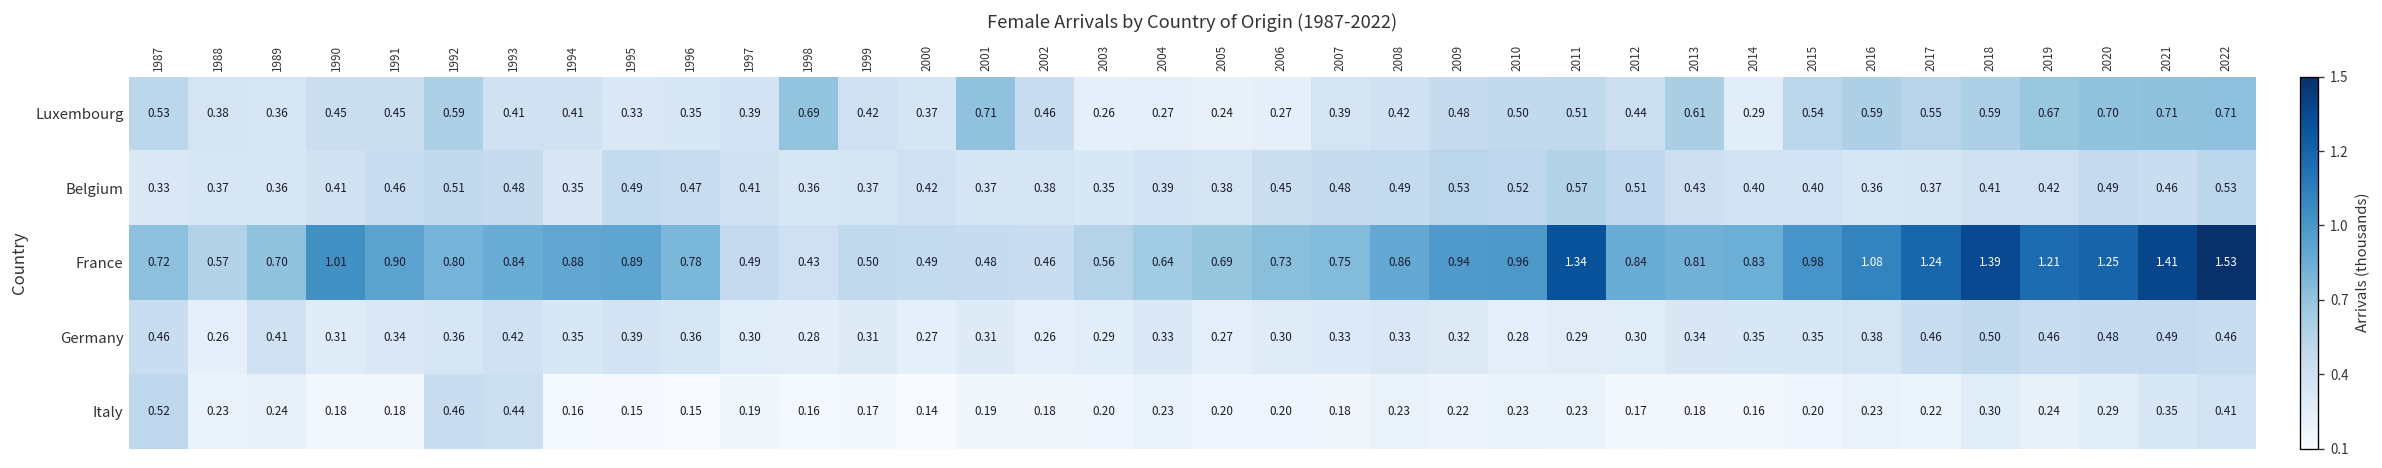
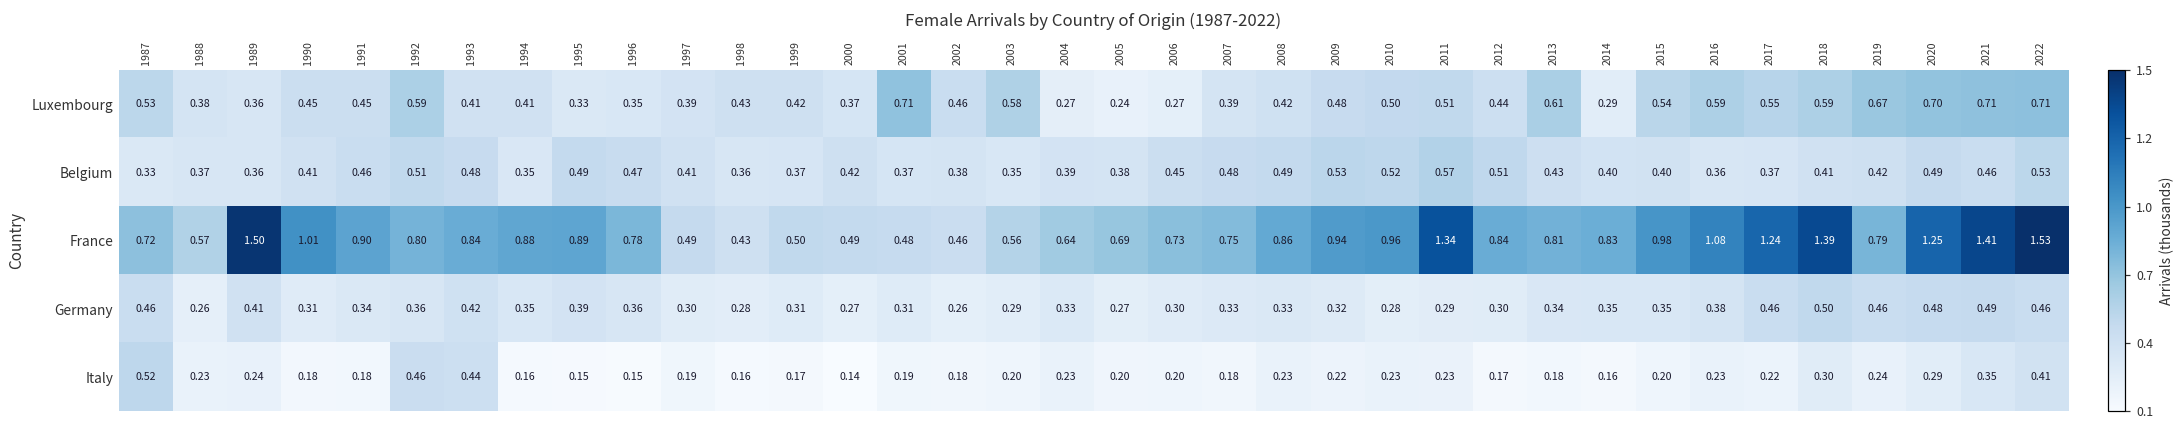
  {
    "Luxembourg": {
      "1987": 0.53,
      "1988": 0.38,
      "1989": 0.36,
      "1990": 0.45,
      "1991": 0.45,
      "1992": 0.59,
      "1993": 0.41,
      "1994": 0.41,
      "1995": 0.33,
      "1996": 0.35,
      "1997": 0.39,
-     "1998": 0.69,
+     "1998": 0.43,
      "1999": 0.42,
      "2000": 0.37,
      "2001": 0.71,
      "2002": 0.46,
-     "2003": 0.26,
+     "2003": 0.58,
      "2004": 0.27,
      "2005": 0.24,
      "2006": 0.27,
      "2007": 0.39,
      "2008": 0.42,
      "2009": 0.48,
      "2010": 0.50,
      "2011": 0.51,
      "2012": 0.44,
      "2013": 0.61,
      "2014": 0.29,
      "2015": 0.54,
      "2016": 0.59,
      "2017": 0.55,
      "2018": 0.59,
      "2019": 0.67,
      "2020": 0.70,
      "2021": 0.71,
      "2022": 0.71
    },
    "Belgium": {
      "1987": 0.33,
      "1988": 0.37,
      "1989": 0.36,
      "1990": 0.41,
      "1991": 0.46,
      "1992": 0.51,
      "1993": 0.48,
      "1994": 0.35,
      "1995": 0.49,
      "1996": 0.47,
      "1997": 0.41,
      "1998": 0.36,
      "1999": 0.37,
      "2000": 0.42,
      "2001": 0.37,
      "2002": 0.38,
      "2003": 0.35,
      "2004": 0.39,
      "2005": 0.38,
      "2006": 0.45,
      "2007": 0.48,
      "2008": 0.49,
      "2009": 0.53,
      "2010": 0.52,
      "2011": 0.57,
      "2012": 0.51,
      "2013": 0.43,
      "2014": 0.40,
      "2015": 0.40,
      "2016": 0.36,
      "2017": 0.37,
      "2018": 0.41,
      "2019": 0.42,
      "2020": 0.49,
      "2021": 0.46,
      "2022": 0.53
    },
    "France": {
      "1987": 0.72,
      "1988": 0.57,
-     "1989": 0.70,
+     "1989": 1.50,
      "1990": 1.01,
      "1991": 0.90,
      "1992": 0.80,
      "1993": 0.84,
      "1994": 0.88,
      "1995": 0.89,
      "1996": 0.78,
      "1997": 0.49,
      "1998": 0.43,
      "1999": 0.50,
      "2000": 0.49,
      "2001": 0.48,
      "2002": 0.46,
      "2003": 0.56,
      "2004": 0.64,
      "2005": 0.69,
      "2006": 0.73,
      "2007": 0.75,
      "2008": 0.86,
      "2009": 0.94,
      "2010": 0.96,
      "2011": 1.34,
      "2012": 0.84,
      "2013": 0.81,
      "2014": 0.83,
      "2015": 0.98,
      "2016": 1.08,
      "2017": 1.24,
      "2018": 1.39,
-     "2019": 1.21,
+     "2019": 0.79,
      "2020": 1.25,
      "2021": 1.41,
      "2022": 1.53
    },
    "Germany": {
      "1987": 0.46,
      "1988": 0.26,
      "1989": 0.41,
      "1990": 0.31,
      "1991": 0.34,
      "1992": 0.36,
      "1993": 0.42,
      "1994": 0.35,
      "1995": 0.39,
      "1996": 0.36,
      "1997": 0.30,
      "1998": 0.28,
      "1999": 0.31,
      "2000": 0.27,
      "2001": 0.31,
      "2002": 0.26,
      "2003": 0.29,
      "2004": 0.33,
      "2005": 0.27,
      "2006": 0.30,
      "2007": 0.33,
      "2008": 0.33,
      "2009": 0.32,
      "2010": 0.28,
      "2011": 0.29,
      "2012": 0.30,
      "2013": 0.34,
      "2014": 0.35,
      "2015": 0.35,
      "2016": 0.38,
      "2017": 0.46,
      "2018": 0.50,
      "2019": 0.46,
      "2020": 0.48,
      "2021": 0.49,
      "2022": 0.46
    },
    "Italy": {
      "1987": 0.52,
      "1988": 0.23,
      "1989": 0.24,
      "1990": 0.18,
      "1991": 0.18,
      "1992": 0.46,
      "1993": 0.44,
      "1994": 0.16,
      "1995": 0.15,
      "1996": 0.15,
      "1997": 0.19,
      "1998": 0.16,
      "1999": 0.17,
      "2000": 0.14,
      "2001": 0.19,
      "2002": 0.18,
      "2003": 0.20,
      "2004": 0.23,
      "2005": 0.20,
      "2006": 0.20,
      "2007": 0.18,
      "2008": 0.23,
      "2009": 0.22,
      "2010": 0.23,
      "2011": 0.23,
      "2012": 0.17,
      "2013": 0.18,
      "2014": 0.16,
      "2015": 0.20,
      "2016": 0.23,
      "2017": 0.22,
      "2018": 0.30,
      "2019": 0.24,
      "2020": 0.29,
      "2021": 0.35,
      "2022": 0.41
    }
  }
